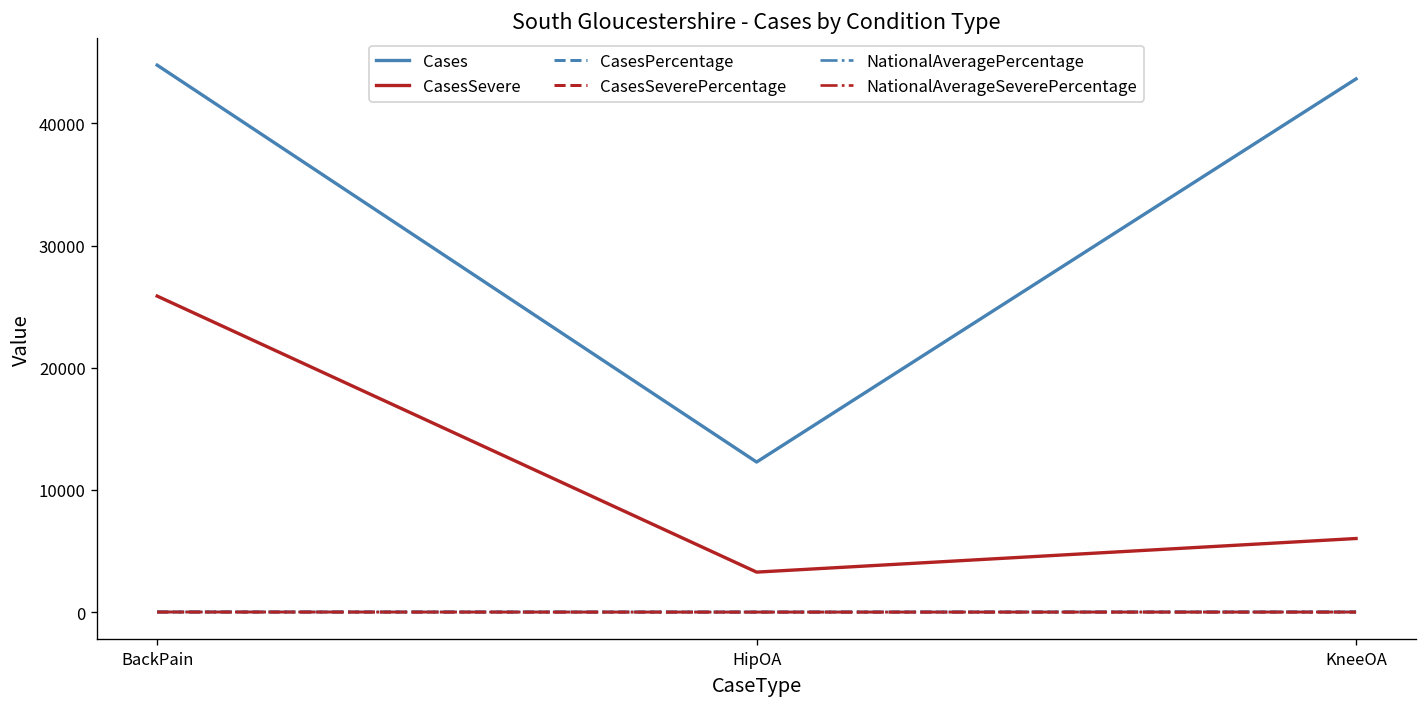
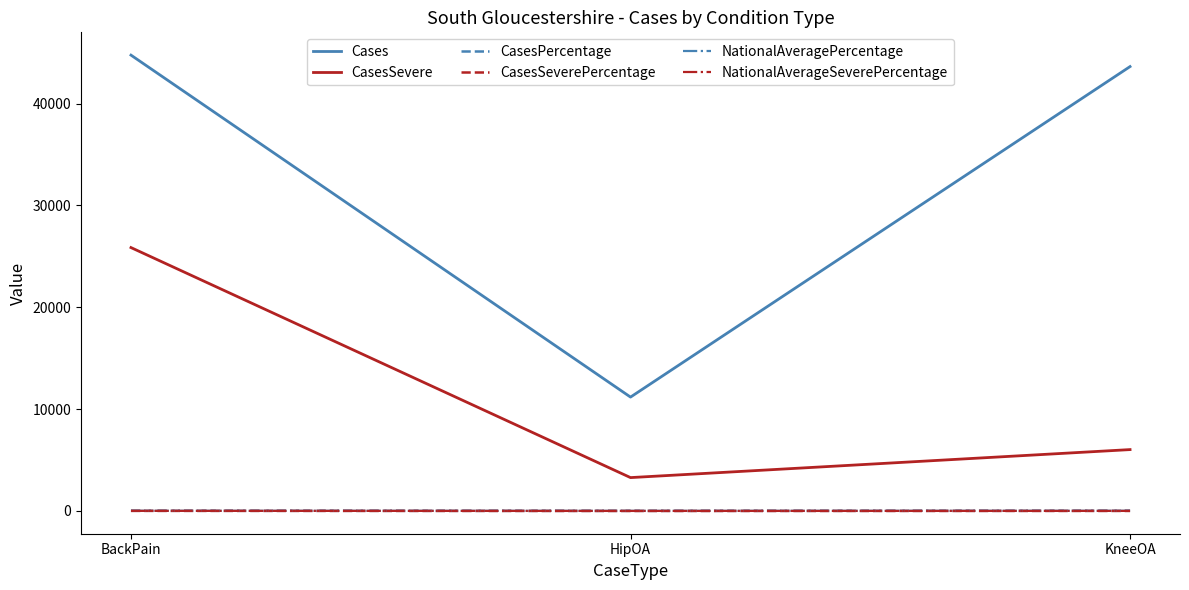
  {
    "Cases": {
      "BackPain": 44800,
-     "HipOA": 12300,
+     "HipOA": 11200,
      "KneeOA": 43600
    }
  }
